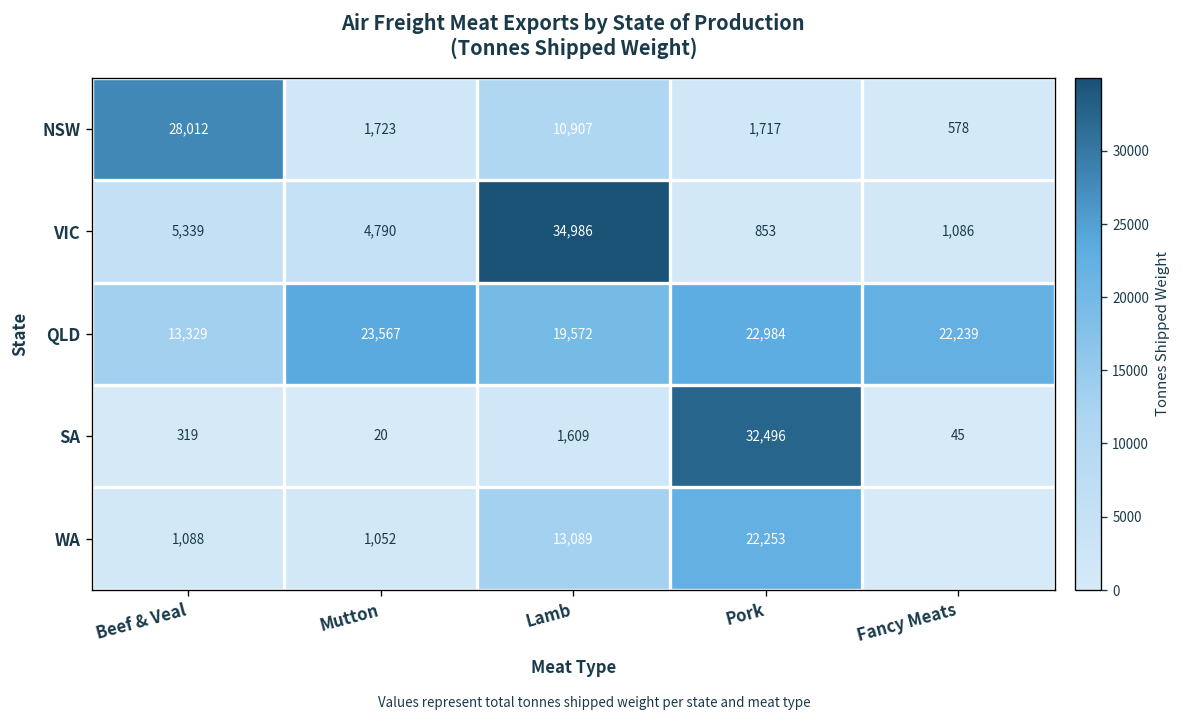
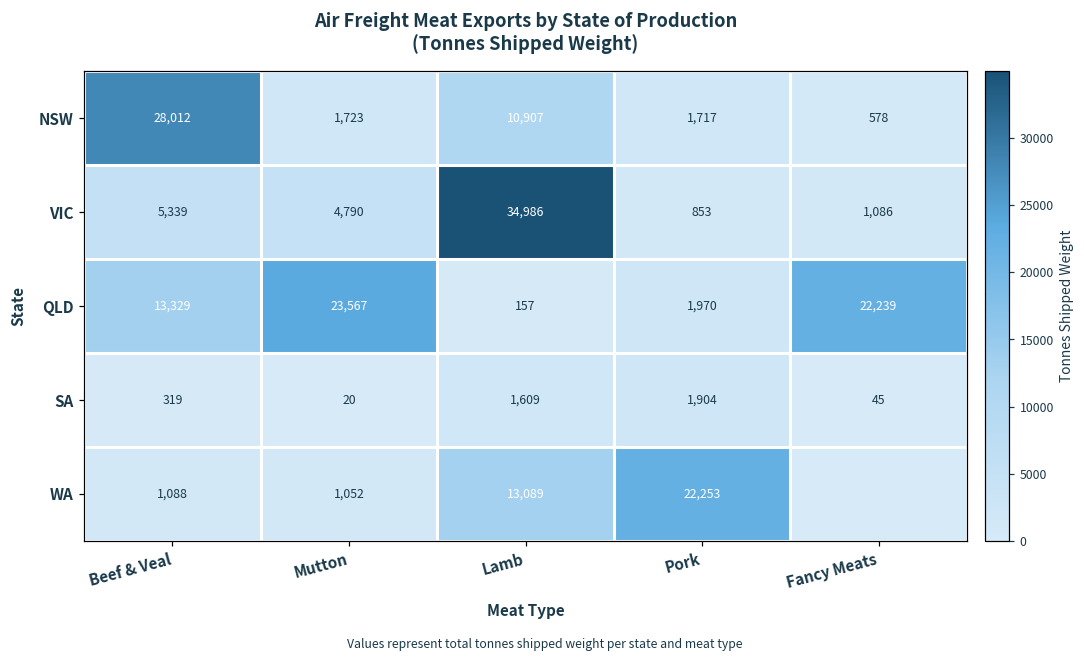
  {
    "NSW": {
      "Beef & Veal": "28,012",
      "Mutton": "1,723",
      "Lamb": "10,907",
      "Pork": "1,717",
      "Fancy Meats": "578"
    },
    "VIC": {
      "Beef & Veal": "5,339",
      "Mutton": "4,790",
      "Lamb": "34,986",
      "Pork": "853",
      "Fancy Meats": "1,086"
    },
    "QLD": {
      "Beef & Veal": "13,329",
      "Mutton": "23,567",
-     "Lamb": "19,572",
-     "Pork": "22,984",
+     "Lamb": "157",
+     "Pork": "1,970",
      "Fancy Meats": "22,239"
    },
    "SA": {
      "Beef & Veal": "319",
      "Mutton": "20",
      "Lamb": "1,609",
-     "Pork": "32,496",
+     "Pork": "1,904",
      "Fancy Meats": "45"
    },
    "WA": {
      "Beef & Veal": "1,088",
      "Mutton": "1,052",
      "Lamb": "13,089",
      "Pork": "22,253"
    }
  }
